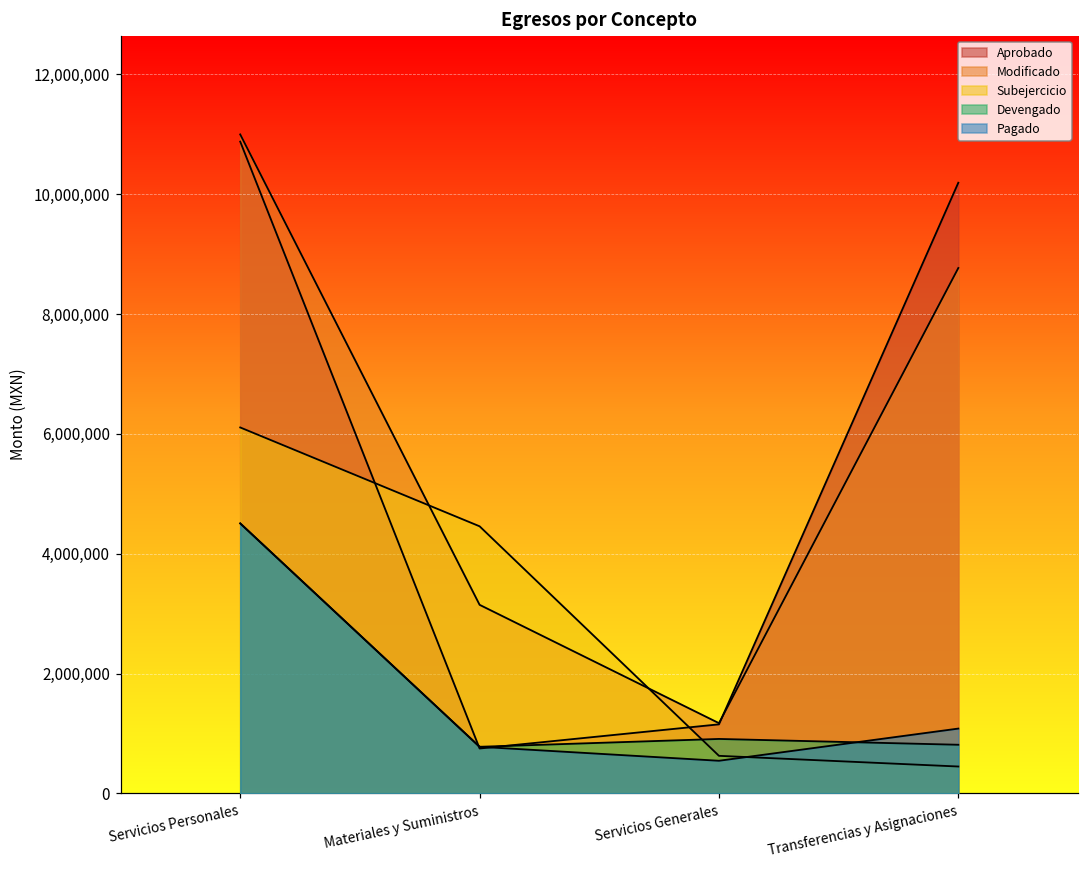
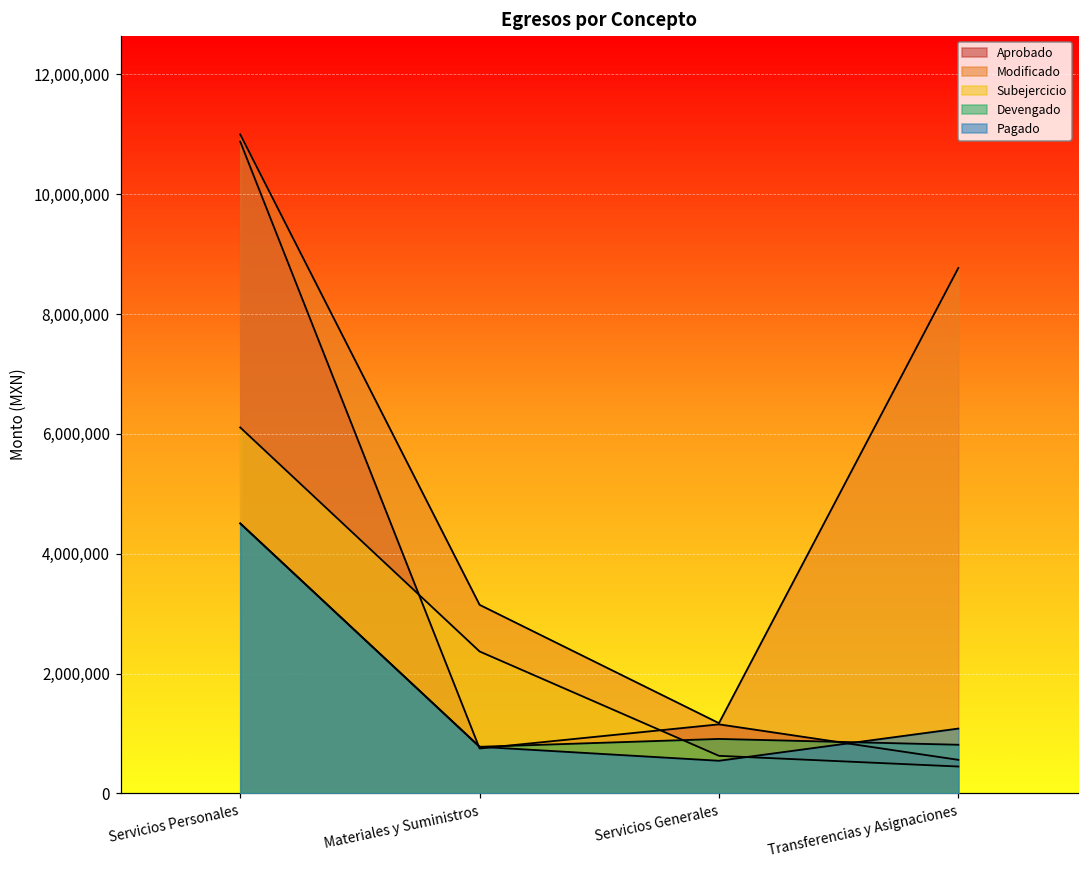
  {
    "Aprobado": {
      "Servicios Personales": "10,900,000",
-     "Transferencias y Asignaciones": "10,200,000"
+     "Transferencias y Asignaciones": "600,000"
    },
    "Modificado": {
      "Servicios Personales": "11,000,000",
      "Materiales y Suministros": "3,100,000",
      "Transferencias y Asignaciones": "8,800,000"
    },
    "Subejercicio": {
      "Servicios Personales": "6,100,000",
-     "Materiales y Suministros": "4,500,000",
+     "Materiales y Suministros": "2,400,000",
      "Servicios Generales": "600,000",
      "Transferencias y Asignaciones": "400,000"
    },
    "Devengado": {
      "Servicios Generales": "900,000",
      "Transferencias y Asignaciones": "800,000"
    },
    "Pagado": {
      "Servicios Generales": "500,000",
      "Transferencias y Asignaciones": "1,100,000"
    }
  }
